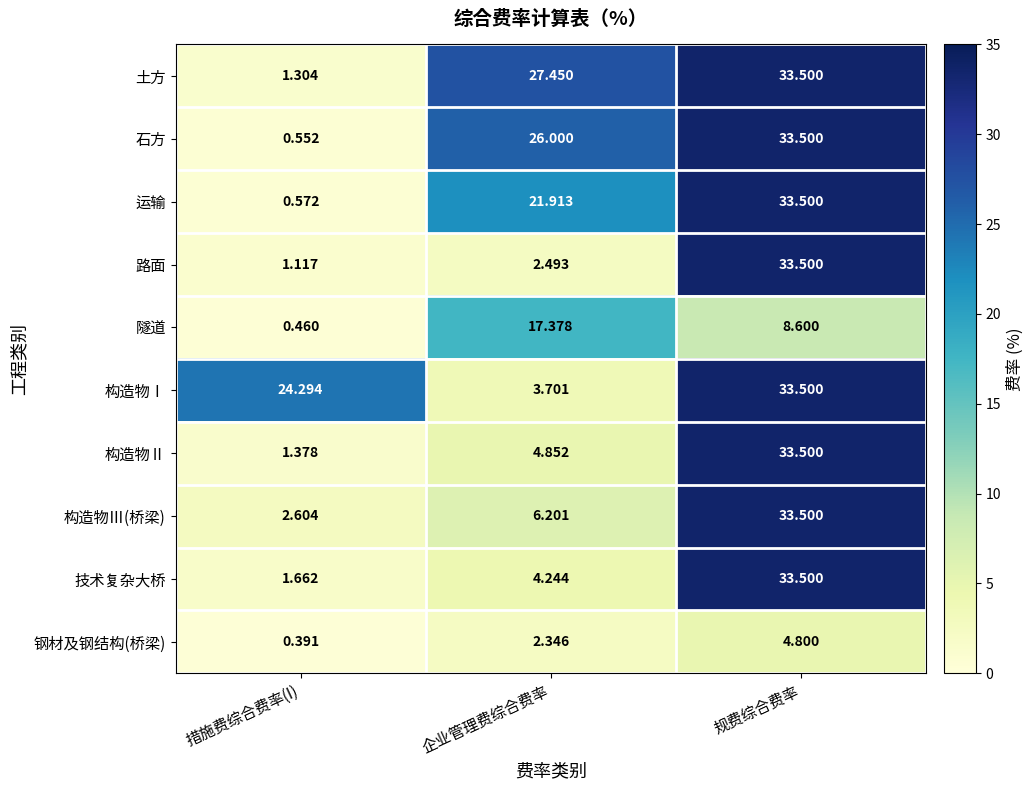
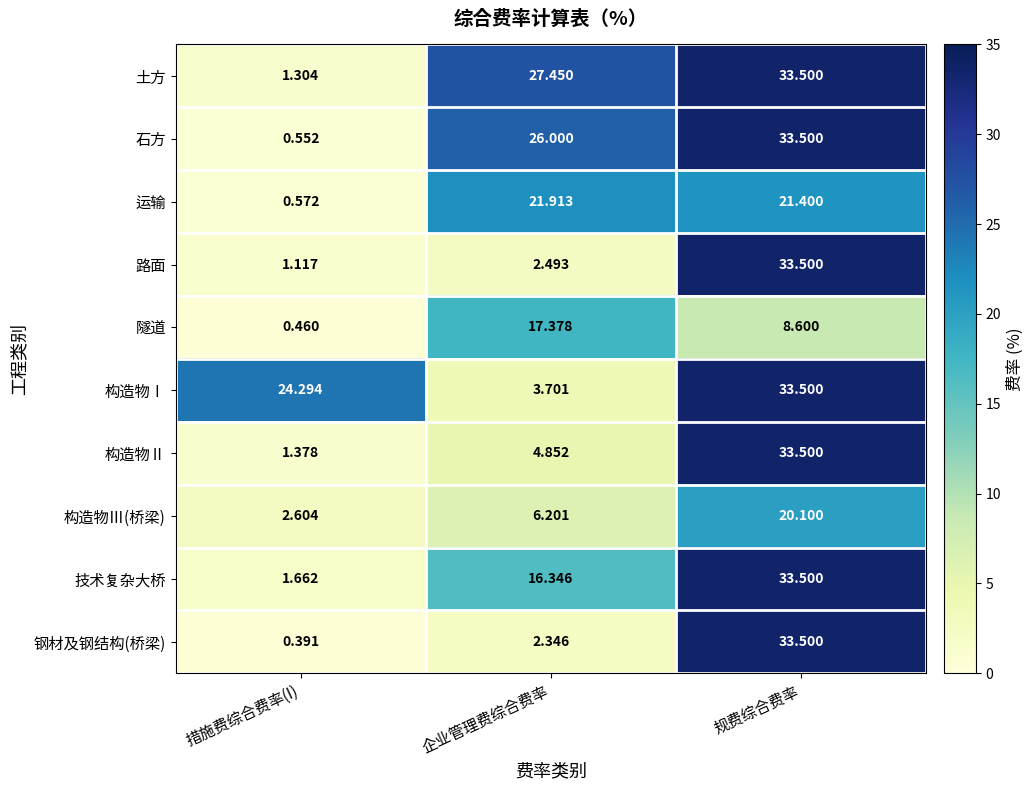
  {
    "土方": {
      "措施费综合费率(I)": 1.304,
      "企业管理费综合费率": 27.450,
      "规费综合费率": 33.500
    },
    "石方": {
      "措施费综合费率(I)": 0.552,
      "企业管理费综合费率": 26.000,
      "规费综合费率": 33.500
    },
    "运输": {
      "措施费综合费率(I)": 0.572,
      "企业管理费综合费率": 21.913,
-     "规费综合费率": 33.500
+     "规费综合费率": 21.400
    },
    "路面": {
      "措施费综合费率(I)": 1.117,
      "企业管理费综合费率": 2.493,
      "规费综合费率": 33.500
    },
    "隧道": {
      "措施费综合费率(I)": 0.460,
      "企业管理费综合费率": 17.378,
      "规费综合费率": 8.600
    },
    "构造物Ⅰ": {
      "措施费综合费率(I)": 24.294,
      "企业管理费综合费率": 3.701,
      "规费综合费率": 33.500
    },
    "构造物Ⅱ": {
      "措施费综合费率(I)": 1.378,
      "企业管理费综合费率": 4.852,
      "规费综合费率": 33.500
    },
    "构造物Ⅲ(桥梁)": {
      "措施费综合费率(I)": 2.604,
      "企业管理费综合费率": 6.201,
-     "规费综合费率": 33.500
+     "规费综合费率": 20.100
    },
    "技术复杂大桥": {
      "措施费综合费率(I)": 1.662,
-     "企业管理费综合费率": 4.244,
+     "企业管理费综合费率": 16.346,
      "规费综合费率": 33.500
    },
    "钢材及钢结构(桥梁)": {
      "措施费综合费率(I)": 0.391,
      "企业管理费综合费率": 2.346,
-     "规费综合费率": 4.800
+     "规费综合费率": 33.500
    }
  }
